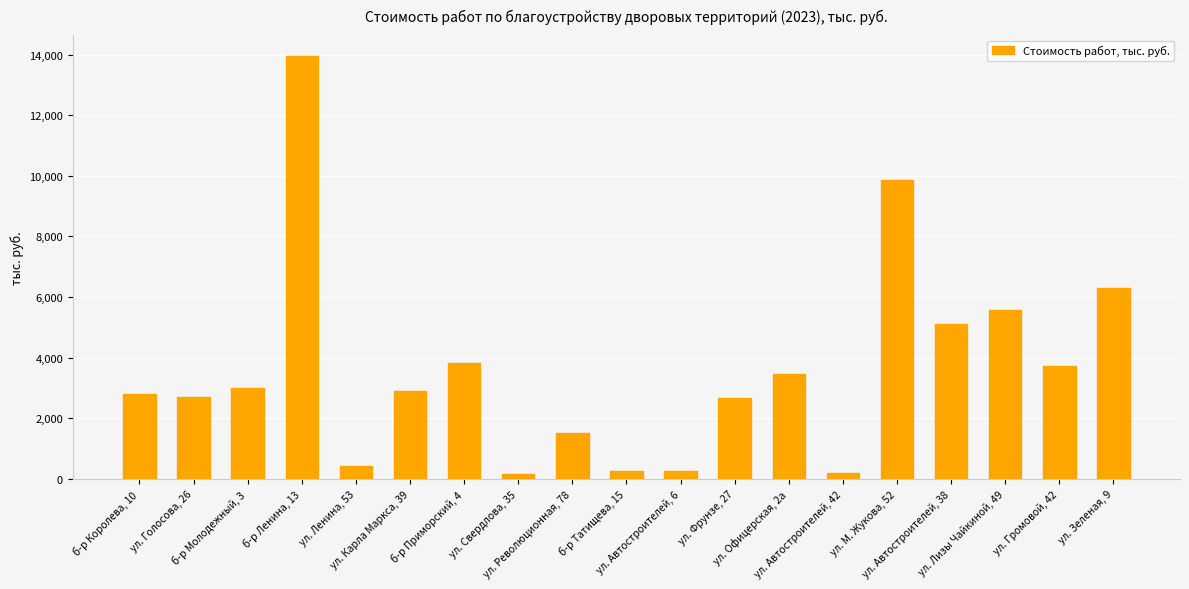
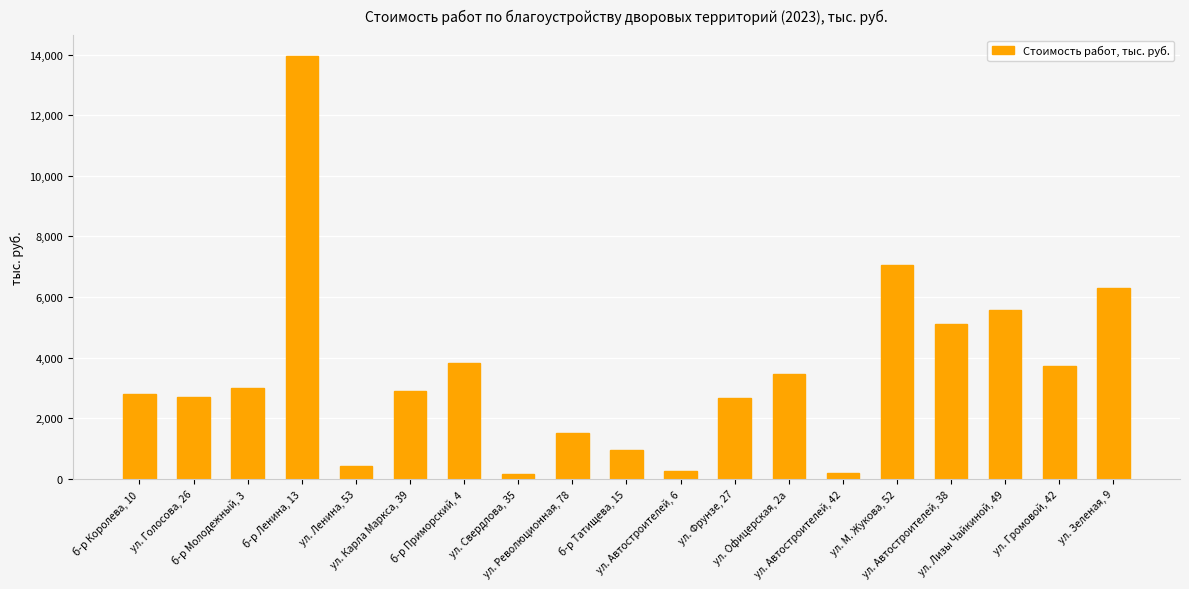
  {
    "б-р Королева, 10": "2,800",
    "ул. Голосова, 26": "2,700",
    "б-р Молодежный, 3": "3,000",
    "б-р Ленина, 13": "13,900",
    "ул. Ленина, 53": "400",
    "ул. Карла Маркса, 39": "2,900",
    "б-р Приморский, 4": "3,800",
    "ул. Свердлова, 35": "100",
    "ул. Революционная, 78": "1,500",
-   "б-р Татищева, 15": "300",
+   "б-р Татищева, 15": "900",
    "ул. Автостроителей, 6": "200",
    "ул. Фрунзе, 27": "2,700",
    "ул. Офицерская, 2а": "3,500",
    "ул. Автостроителей, 42": "200",
-   "ул. М. Жукова, 52": "9,900",
+   "ул. М. Жукова, 52": "7,100",
    "ул. Автостроителей, 38": "5,100",
    "ул. Лизы Чайкиной, 49": "5,600",
    "ул. Громовой, 42": "3,700",
    "ул. Зеленая, 9": "6,300"
  }
